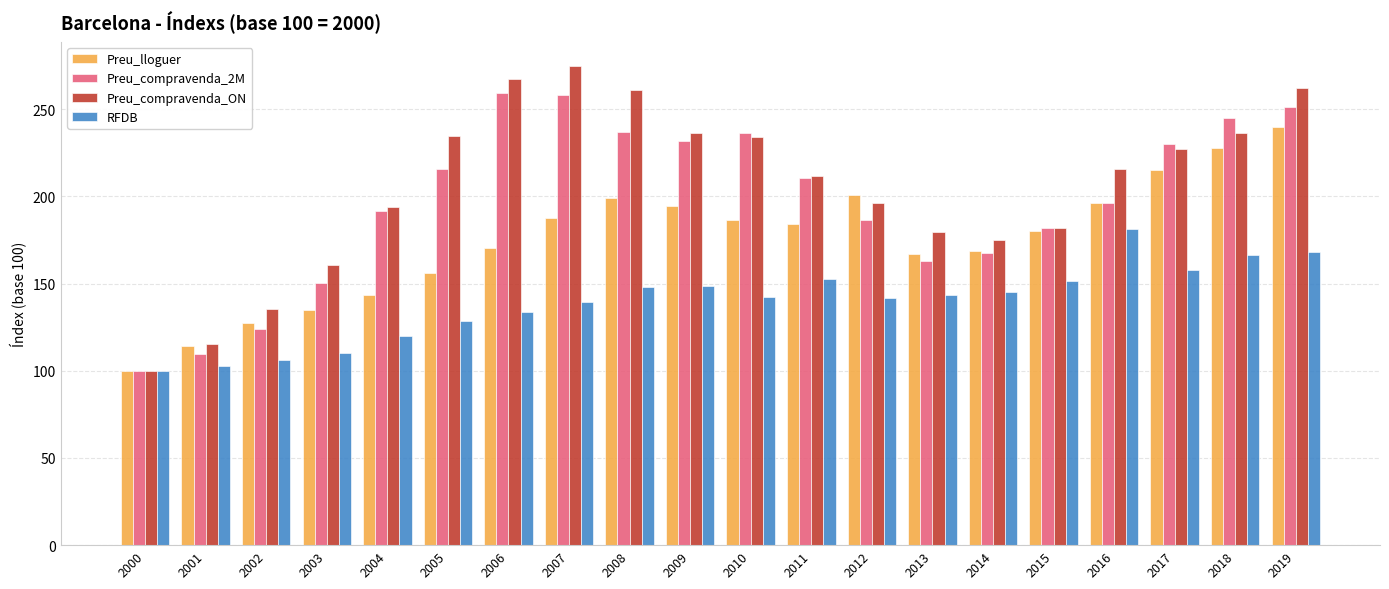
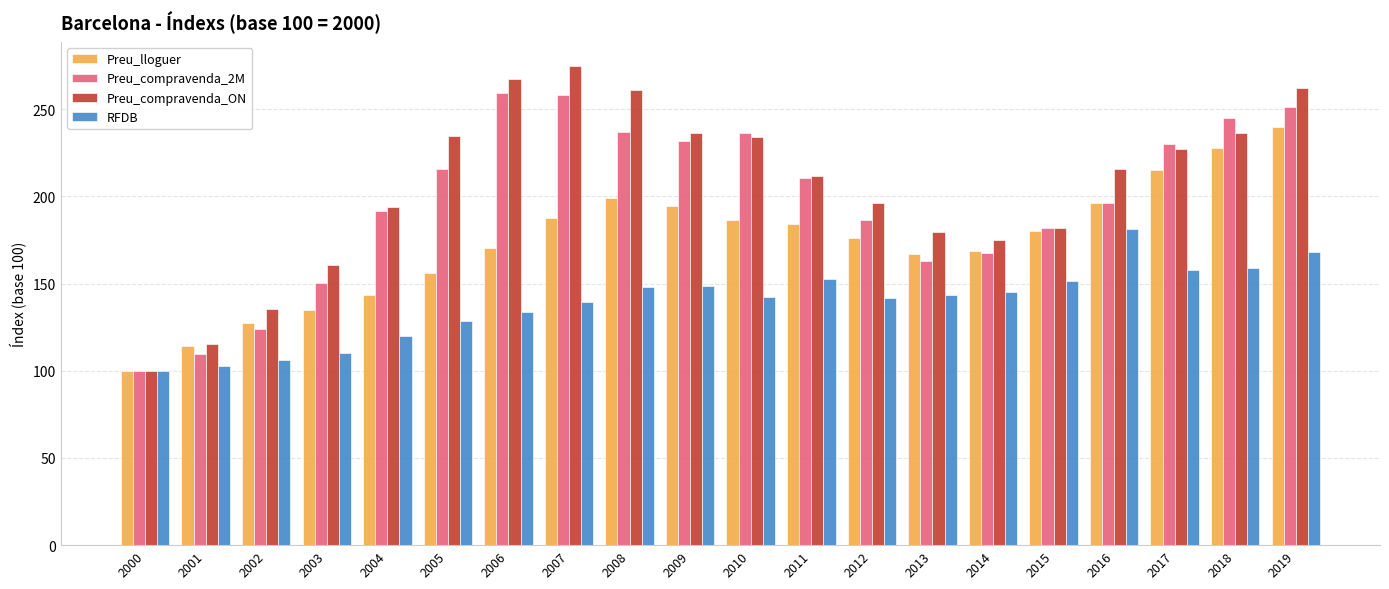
  {
    "Preu_lloguer": {
      "2000": 100,
      "2001": 114,
      "2002": 127,
      "2003": 135,
      "2004": 143,
      "2005": 156,
      "2006": 170,
      "2007": 188,
      "2008": 199,
      "2009": 194,
      "2010": 187,
      "2011": 184,
-     "2012": 201,
+     "2012": 176,
      "2013": 167,
      "2014": 169,
      "2015": 180,
      "2016": 196,
      "2017": 215,
      "2018": 228,
      "2019": 240
    },
    "Preu_compravenda_2M": {
      "2000": 100,
      "2001": 110,
      "2002": 124,
      "2003": 150,
      "2004": 192,
      "2005": 215,
      "2006": 259,
      "2007": 258,
      "2008": 237,
      "2009": 232,
      "2010": 236,
      "2011": 211,
      "2012": 187,
      "2013": 163,
      "2014": 168,
      "2015": 182,
      "2016": 196,
      "2017": 230,
      "2018": 245,
      "2019": 251
    },
    "Preu_compravenda_ON": {
      "2000": 100,
      "2001": 115,
      "2002": 135,
      "2003": 161,
      "2004": 194,
      "2005": 235,
      "2006": 267,
      "2007": 275,
      "2008": 261,
      "2009": 236,
      "2010": 234,
      "2011": 212,
      "2012": 196,
      "2013": 179,
      "2014": 175,
      "2015": 182,
      "2016": 216,
      "2017": 227,
      "2018": 237,
      "2019": 262
    },
    "RFDB": {
      "2000": 100,
      "2001": 103,
      "2002": 106,
      "2003": 110,
      "2004": 120,
      "2005": 128,
      "2006": 134,
      "2007": 140,
      "2008": 148,
      "2009": 149,
      "2010": 143,
      "2011": 153,
      "2012": 142,
      "2013": 144,
      "2014": 145,
      "2015": 151,
      "2016": 181,
      "2017": 158,
-     "2018": 166,
+     "2018": 159,
      "2019": 168
    }
  }
